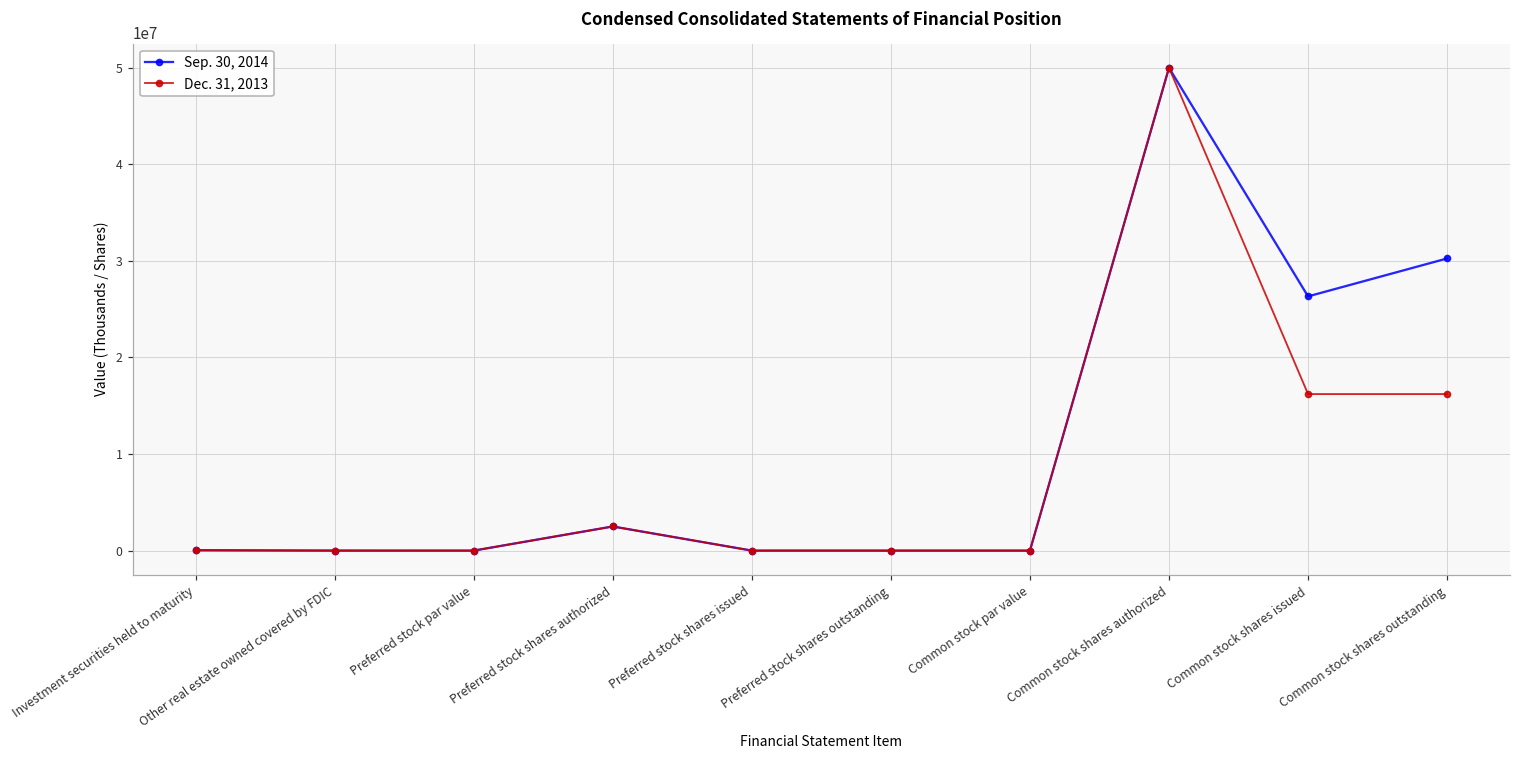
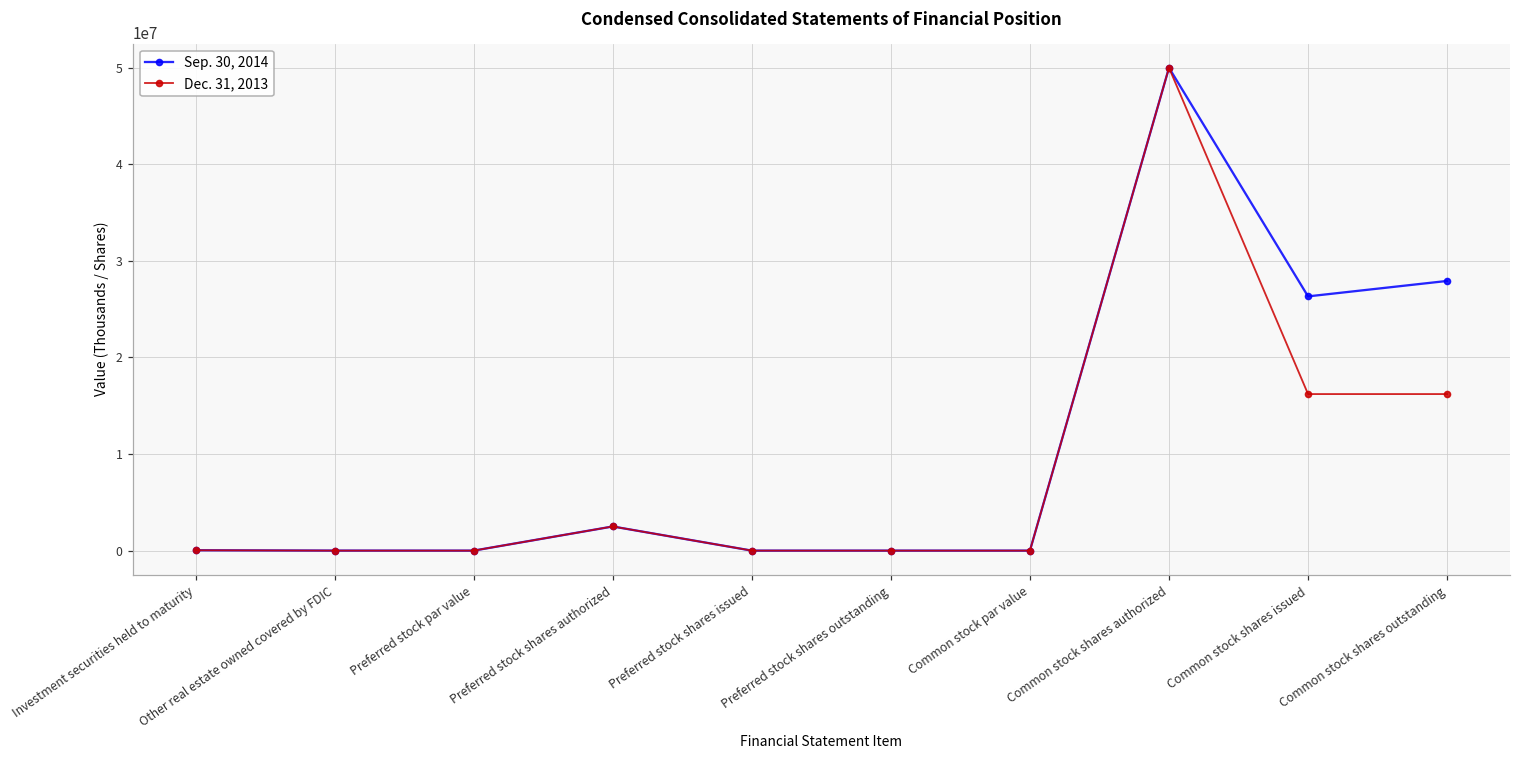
  {
    "Sep. 30, 2014": {
      "Common stock shares issued": 26000000,
-     "Common stock shares outstanding": 30000000
+     "Common stock shares outstanding": 28000000
    },
    "Dec. 31, 2013": {
      "Common stock shares issued": 16000000,
      "Common stock shares outstanding": 16000000
    }
  }
